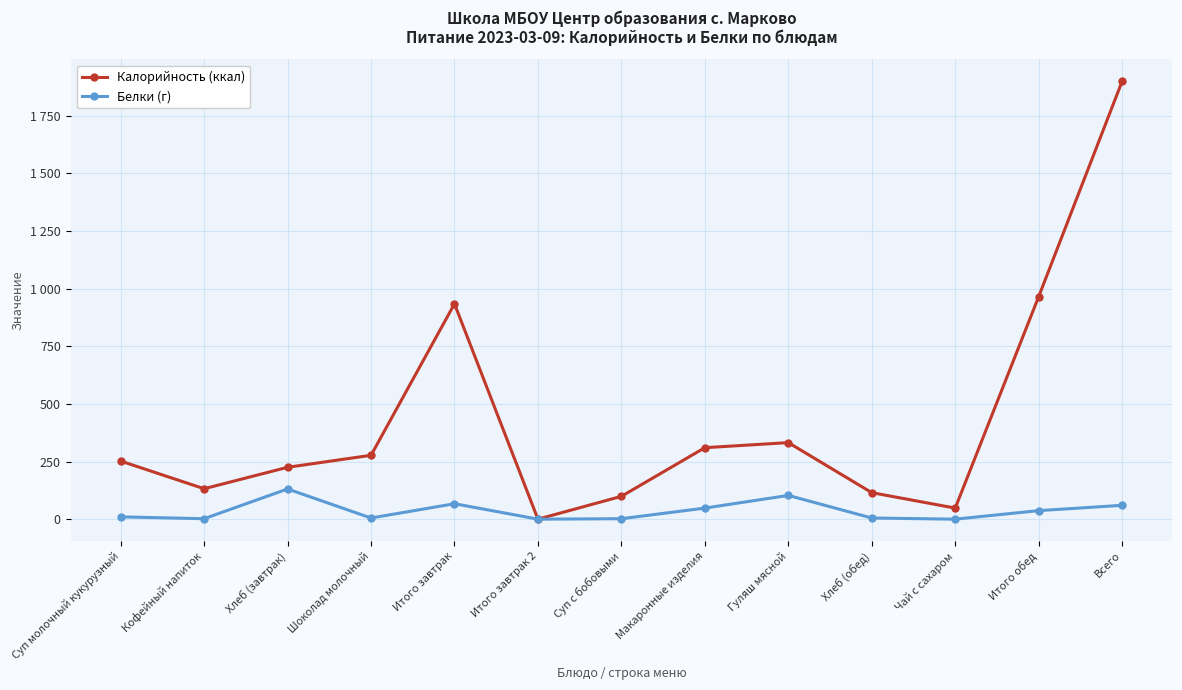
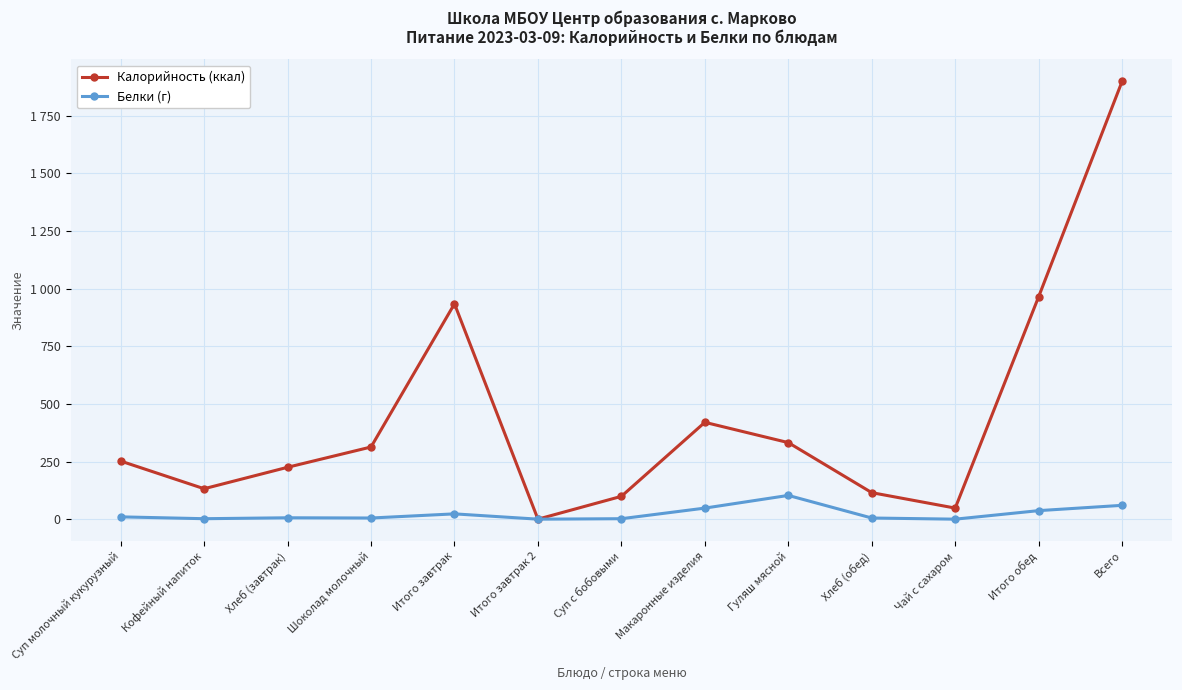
  {
    "Калорийность (ккал)": {
      "Суп молочный кукурузный": 250,
      "Кофейный напиток": 130,
      "Хлеб (завтрак)": 230,
-     "Шоколад молочный": 280,
+     "Шоколад молочный": 310,
      "Итого завтрак": 930,
      "Суп с бобовыми": 100,
-     "Макаронные изделия": 310,
+     "Макаронные изделия": 420,
      "Гуляш мясной": 330,
      "Хлеб (обед)": 120,
      "Чай с сахаром": 50,
      "Итого обед": 970,
      "Всего": 1900
    },
    "Белки (г)": {
      "Суп молочный кукурузный": 10,
      "Кофейный напиток": 0,
-     "Хлеб (завтрак)": 130,
+     "Хлеб (завтрак)": 10,
      "Шоколад молочный": 10,
-     "Итого завтрак": 70,
+     "Итого завтрак": 20,
      "Суп с бобовыми": 0,
      "Макаронные изделия": 50,
      "Гуляш мясной": 100,
      "Хлеб (обед)": 10,
      "Чай с сахаром": 0,
      "Итого обед": 40,
      "Всего": 60
    }
  }
